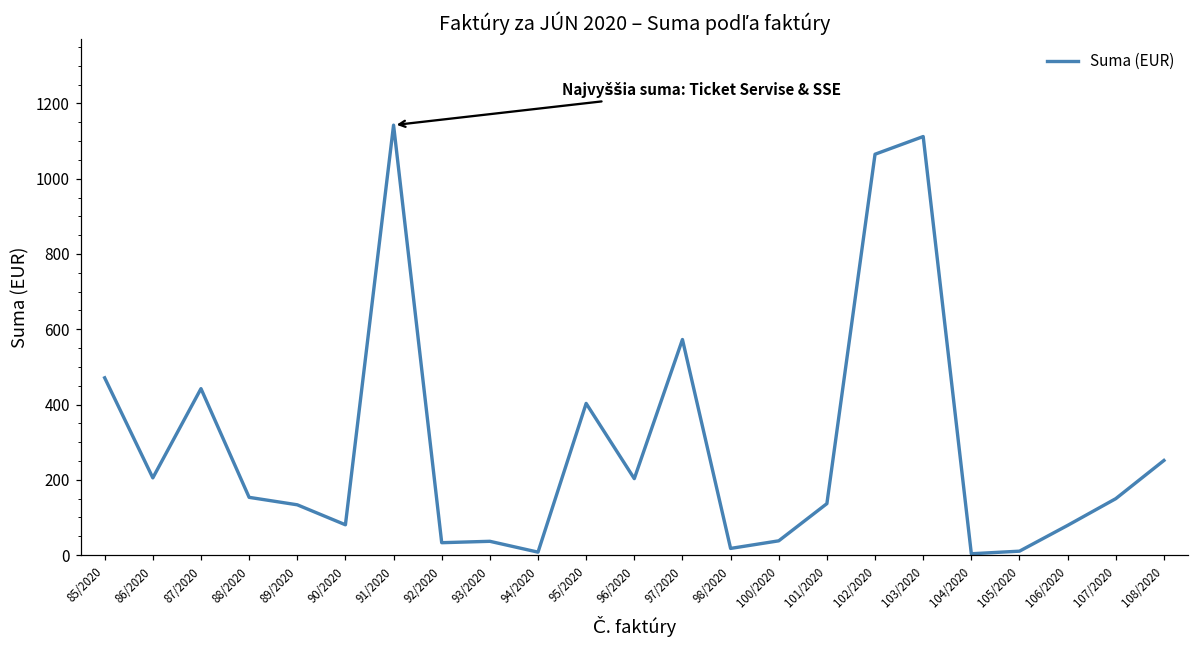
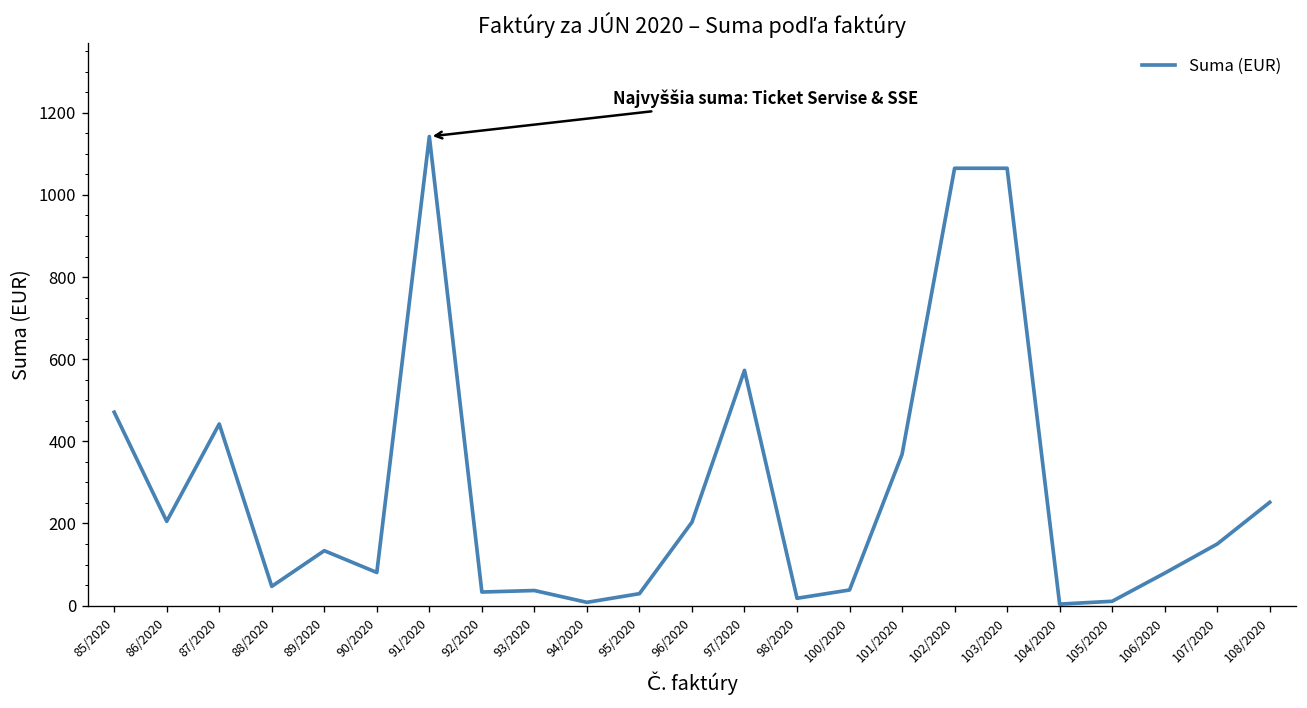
  {
    "85/2020": 470,
    "86/2020": 210,
    "87/2020": 440,
-   "88/2020": 150,
+   "88/2020": 50,
    "89/2020": 130,
    "90/2020": 80,
    "91/2020": 1140,
    "92/2020": 30,
    "93/2020": 40,
    "94/2020": 10,
-   "95/2020": 400,
+   "95/2020": 30,
    "96/2020": 200,
    "97/2020": 570,
    "98/2020": 20,
    "100/2020": 40,
-   "101/2020": 140,
+   "101/2020": 370,
    "102/2020": 1070,
-   "103/2020": 1110,
+   "103/2020": 1070,
    "104/2020": 0,
    "105/2020": 10,
    "106/2020": 80,
    "107/2020": 150,
    "108/2020": 250
  }
